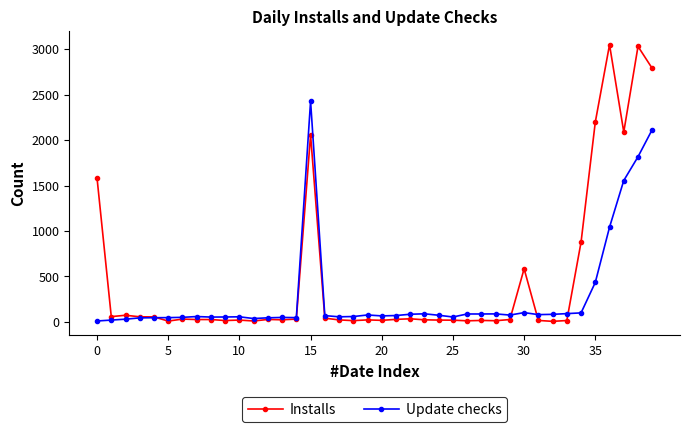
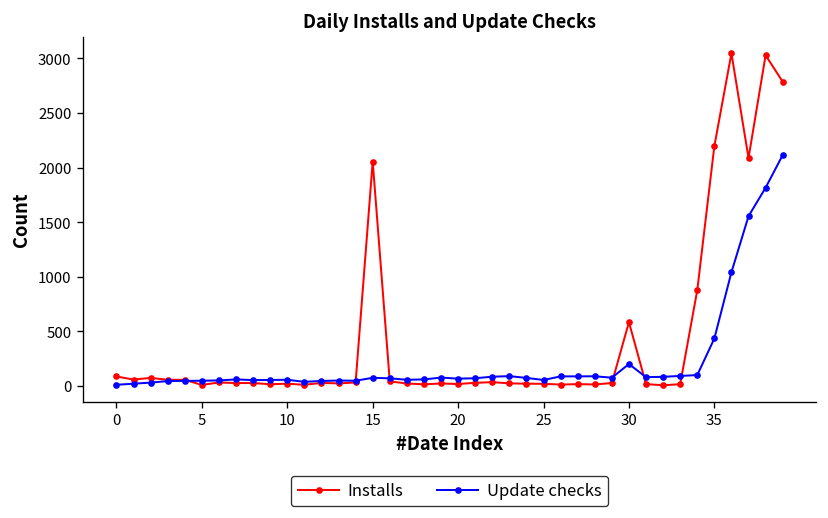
  {
    "Installs": {
-     "0": 1600,
+     "0": 100,
      "5": 0,
      "10": 0,
      "15": 2100,
      "20": 0,
      "25": 0,
      "30": 600,
      "35": 2200
    },
    "Update checks": {
      "0": 0,
      "5": 0,
      "10": 100,
-     "15": 2400,
+     "15": 100,
      "20": 100,
      "25": 100,
-     "30": 100,
+     "30": 200,
      "35": 400
    }
  }
